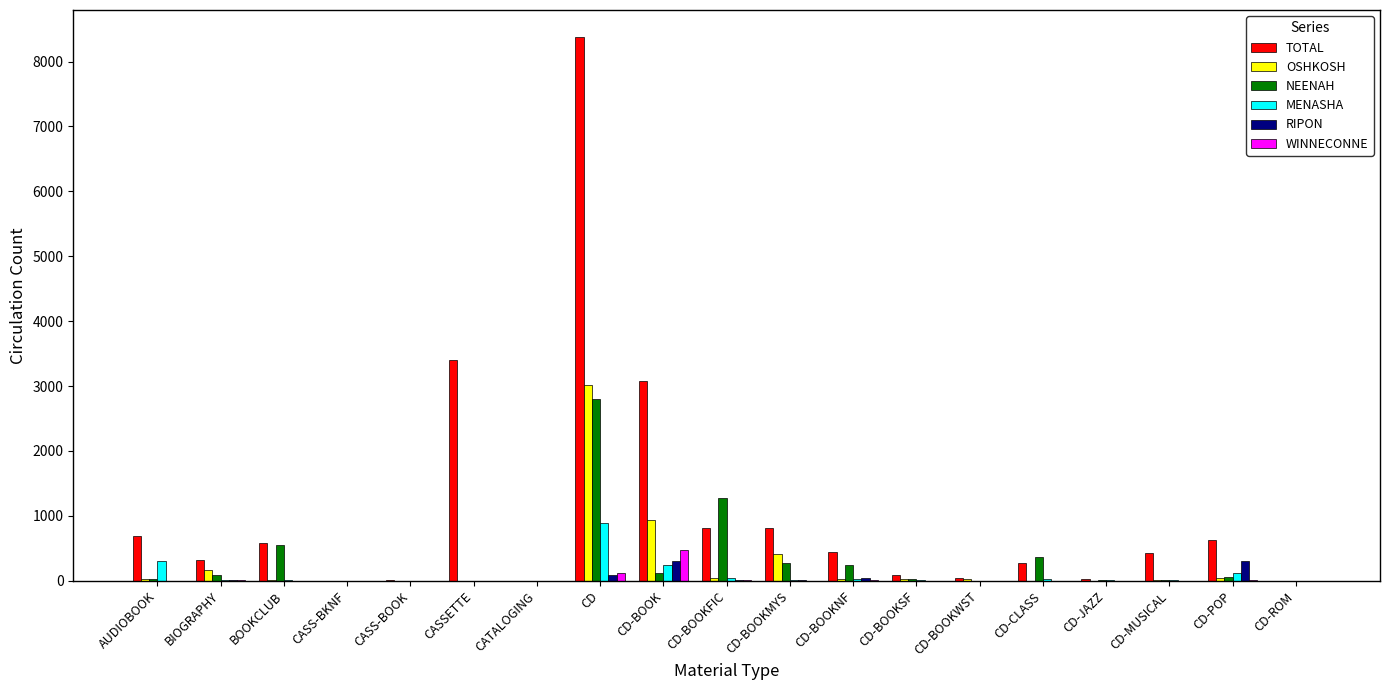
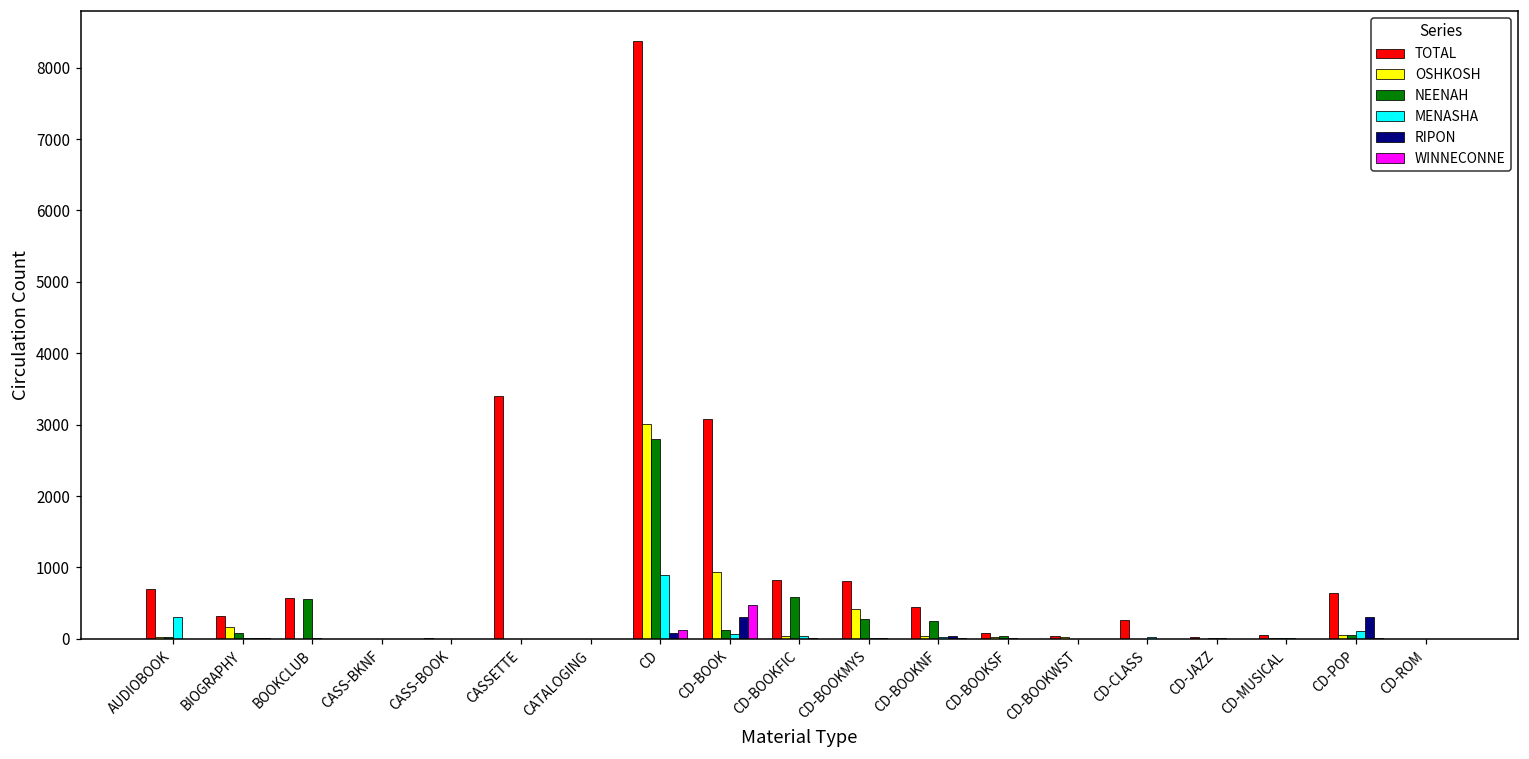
  {
    "TOTAL": {
      "AUDIOBOOK": 700,
      "BIOGRAPHY": 300,
      "BOOKCLUB": 600,
      "CASSETTE": 3400,
      "CD": 8400,
      "CD-BOOK": 3100,
      "CD-BOOKFIC": 800,
      "CD-BOOKMYS": 800,
      "CD-BOOKNF": 400,
      "CD-BOOKSF": 100,
      "CD-BOOKWST": 0,
      "CD-CLASS": 300,
-     "CD-MUSICAL": 400,
+     "CD-MUSICAL": 0,
      "CD-POP": 600
    },
    "OSHKOSH": {
      "BIOGRAPHY": 200,
      "CASS-BKNF": 0,
      "CD": 3000,
      "CD-BOOK": 900,
      "CD-BOOKFIC": 0,
      "CD-BOOKMYS": 400,
      "CD-POP": 0,
      "CD-ROM": 0
    },
    "NEENAH": {
      "BIOGRAPHY": 100,
      "BOOKCLUB": 600,
      "CASS-BKNF": 0,
      "CASS-BOOK": 0,
      "CASSETTE": 0,
      "CATALOGING": 0,
      "CD": 2800,
      "CD-BOOK": 100,
-     "CD-BOOKFIC": 1300,
+     "CD-BOOKFIC": 600,
      "CD-BOOKMYS": 300,
      "CD-BOOKNF": 200,
-     "CD-CLASS": 400,
+     "CD-CLASS": 0,
      "CD-POP": 100
    },
    "MENASHA": {
      "AUDIOBOOK": 300,
      "CASS-BKNF": 0,
      "CASS-BOOK": 0,
      "CATALOGING": 0,
      "CD": 900,
-     "CD-BOOK": 200,
+     "CD-BOOK": 100,
      "CD-BOOKWST": 0,
      "CD-POP": 100,
      "CD-ROM": 0
    },
    "RIPON": {
      "AUDIOBOOK": 0,
      "BOOKCLUB": 0,
      "CASS-BKNF": 0,
      "CASS-BOOK": 0,
      "CASSETTE": 0,
      "CATALOGING": 0,
      "CD": 100,
      "CD-BOOK": 300,
      "CD-BOOKNF": 0,
      "CD-BOOKSF": 0,
      "CD-BOOKWST": 0,
      "CD-JAZZ": 0,
      "CD-MUSICAL": 0,
      "CD-POP": 300,
      "CD-ROM": 0
    },
    "WINNECONNE": {
      "CASS-BKNF": 0,
      "CASS-BOOK": 0,
      "CASSETTE": 0,
      "CATALOGING": 0,
      "CD": 100,
      "CD-BOOK": 500,
      "CD-BOOKSF": 0,
      "CD-BOOKWST": 0,
      "CD-CLASS": 0,
      "CD-JAZZ": 0,
      "CD-MUSICAL": 0
    }
  }
